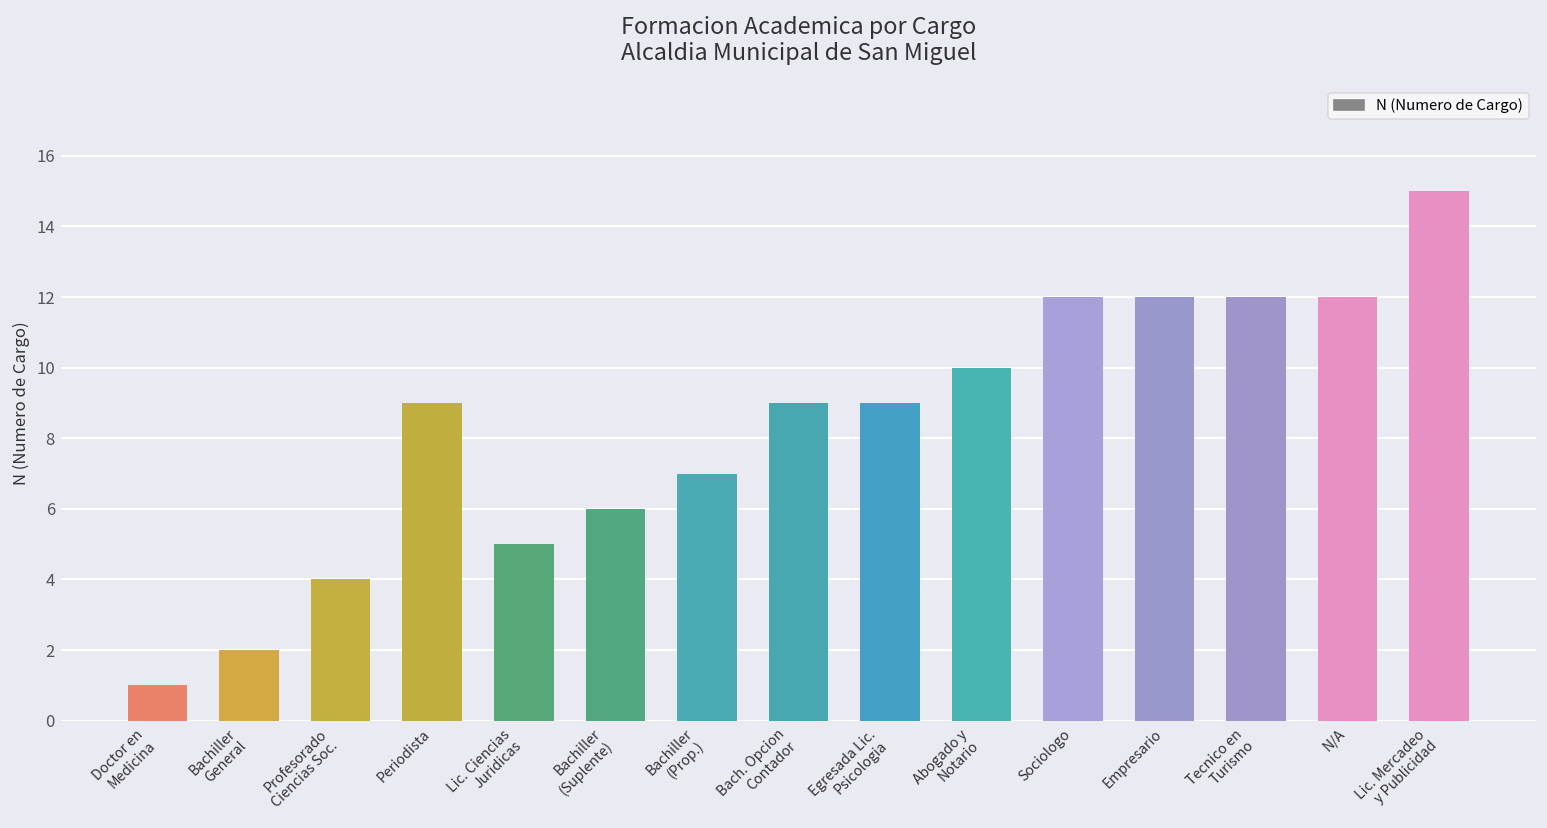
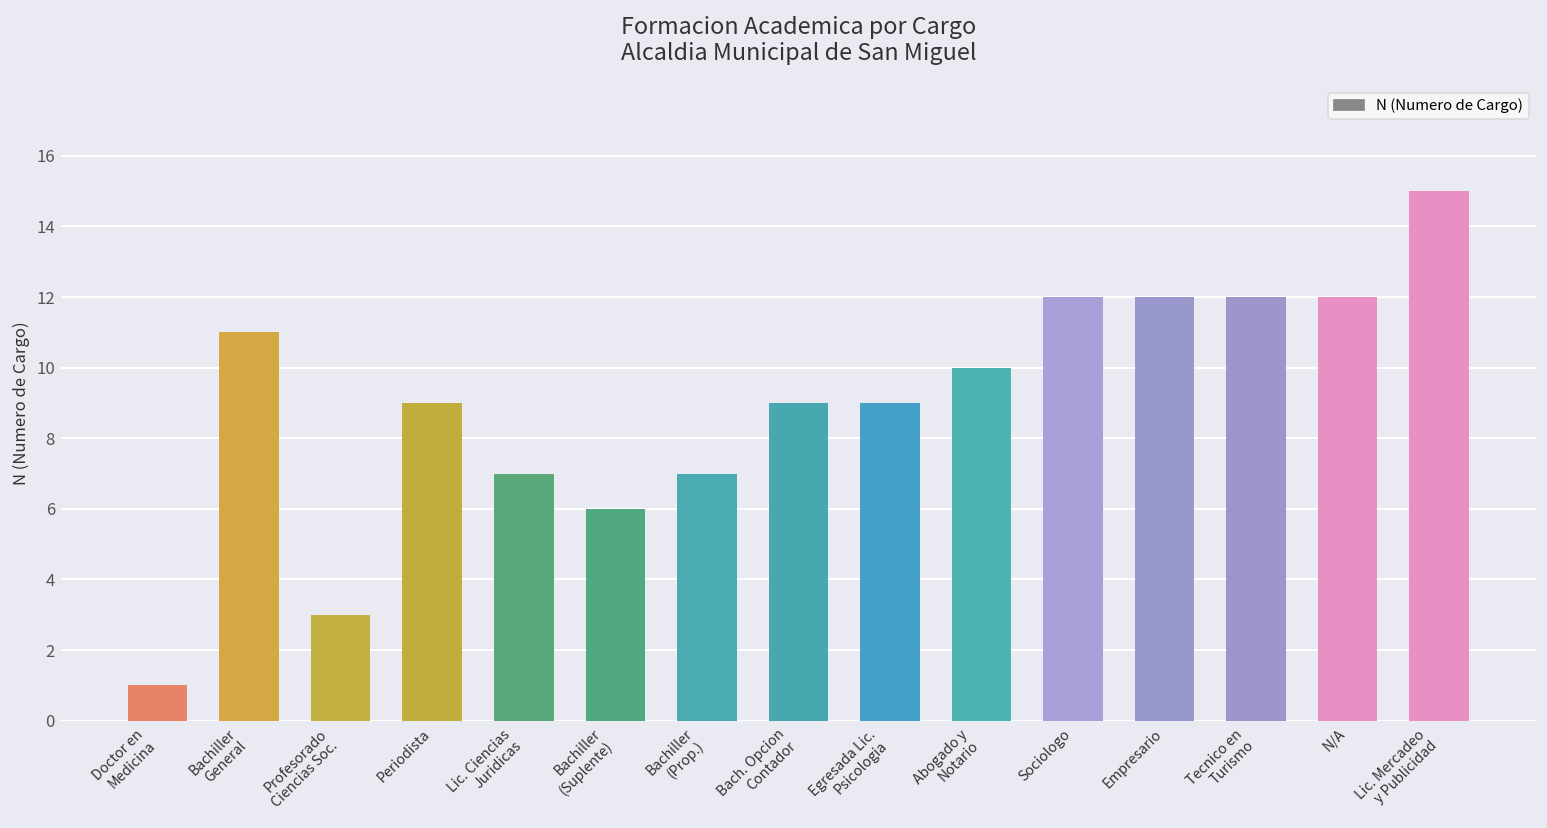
  {
    "Doctor en Medicina": 1,
-   "Bachiller General": 2,
-   "Profesorado Ciencias Soc.": 4,
+   "Bachiller General": 11,
+   "Profesorado Ciencias Soc.": 3,
    "Periodista": 9,
-   "Lic. Ciencias Juridicas": 5,
+   "Lic. Ciencias Juridicas": 7,
    "Bachiller (Suplente)": 6,
    "Bachiller (Prop.)": 7,
    "Bach. Opcion Contador": 9,
    "Egresada Lic. Psicologia": 9,
    "Abogado y Notario": 10,
    "Sociologo": 12,
    "Empresario": 12,
    "Tecnico en Turismo": 12,
    "N/A": 12,
    "Lic. Mercadeo y Publicidad": 15
  }
